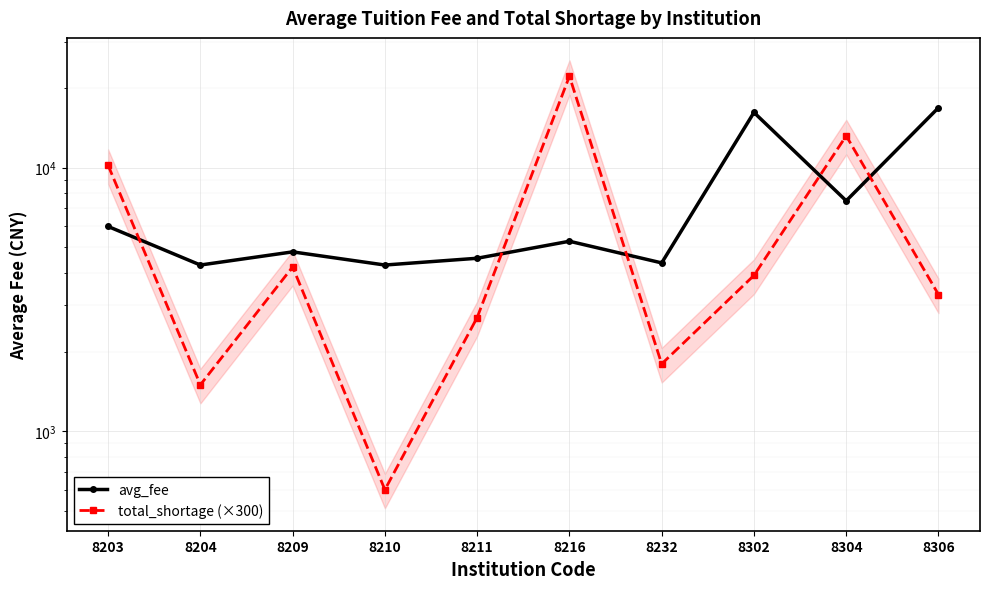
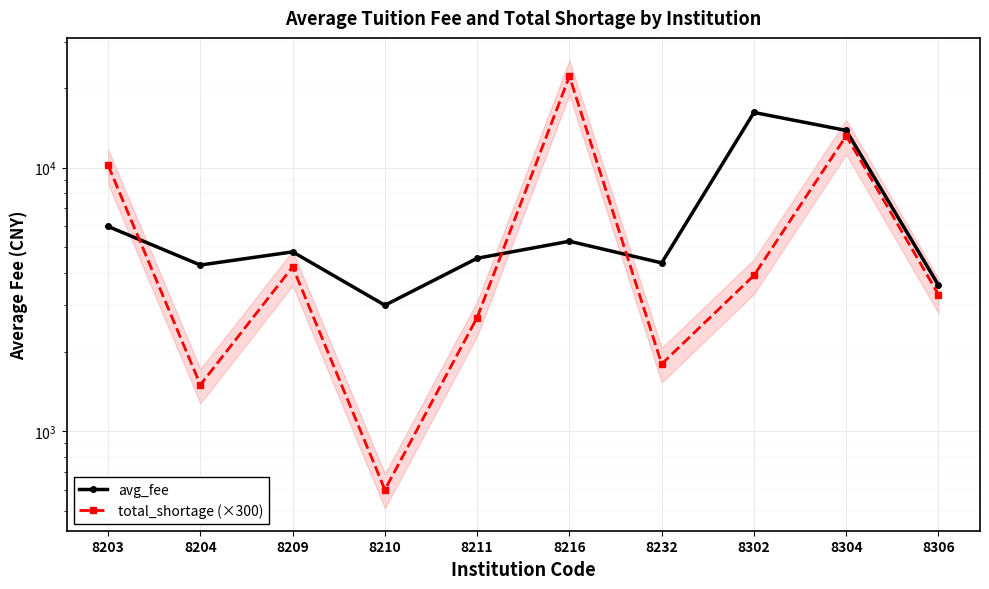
  {
    "avg_fee": {
      "8203": 6000,
      "8204": 4300,
-     "8210": 4300,
+     "8210": 3000,
      "8211": 4500,
      "8216": 5300,
      "8232": 4400,
      "8302": 16000,
-     "8304": 7500,
-     "8306": 17000
+     "8304": 14000,
+     "8306": 3600
    }
  }
